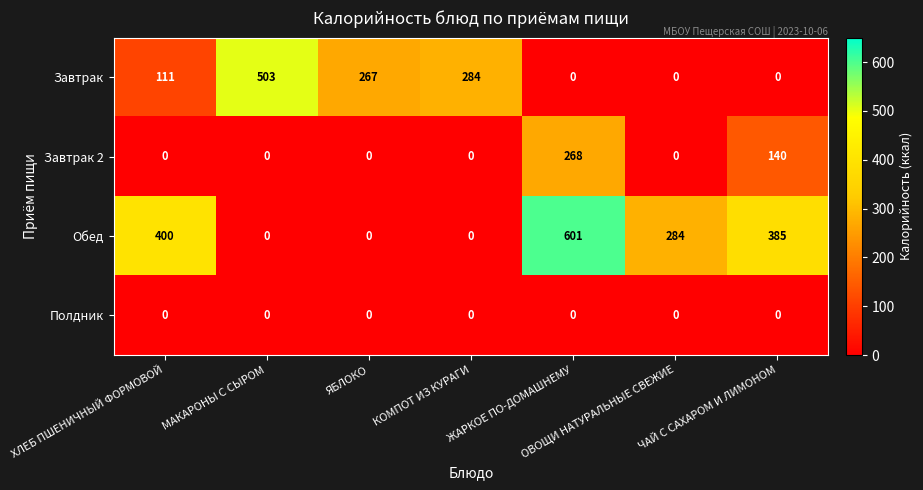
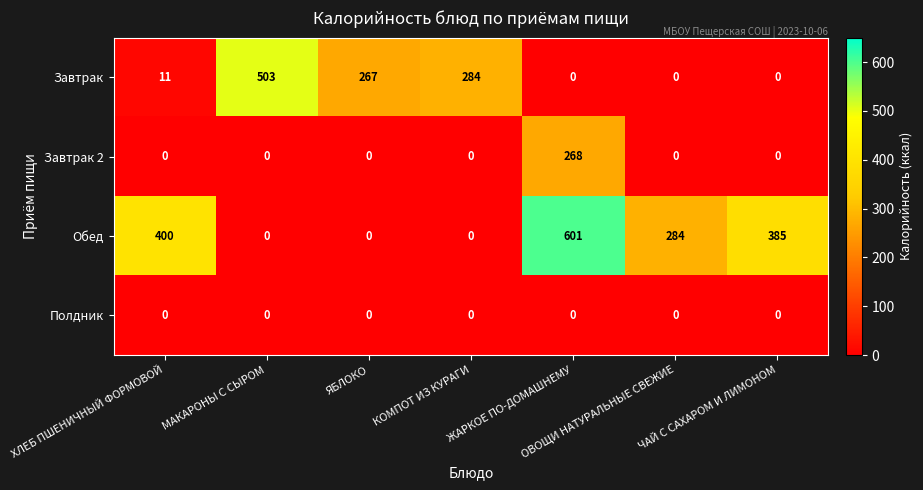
  {
    "Завтрак": {
-     "ХЛЕБ ПШЕНИЧНЫЙ ФОРМОВОЙ": 111,
+     "ХЛЕБ ПШЕНИЧНЫЙ ФОРМОВОЙ": 11,
      "МАКАРОНЫ С СЫРОМ": 503,
      "ЯБЛОКО": 267,
      "КОМПОТ ИЗ КУРАГИ": 284,
      "ЖАРКОЕ ПО-ДОМАШНЕМУ": 0,
      "ОВОЩИ НАТУРАЛЬНЫЕ СВЕЖИЕ": 0,
      "ЧАЙ С САХАРОМ И ЛИМОНОМ": 0
    },
    "Завтрак 2": {
      "ХЛЕБ ПШЕНИЧНЫЙ ФОРМОВОЙ": 0,
      "МАКАРОНЫ С СЫРОМ": 0,
      "ЯБЛОКО": 0,
      "КОМПОТ ИЗ КУРАГИ": 0,
      "ЖАРКОЕ ПО-ДОМАШНЕМУ": 268,
      "ОВОЩИ НАТУРАЛЬНЫЕ СВЕЖИЕ": 0,
-     "ЧАЙ С САХАРОМ И ЛИМОНОМ": 140
+     "ЧАЙ С САХАРОМ И ЛИМОНОМ": 0
    },
    "Обед": {
      "ХЛЕБ ПШЕНИЧНЫЙ ФОРМОВОЙ": 400,
      "МАКАРОНЫ С СЫРОМ": 0,
      "ЯБЛОКО": 0,
      "КОМПОТ ИЗ КУРАГИ": 0,
      "ЖАРКОЕ ПО-ДОМАШНЕМУ": 601,
      "ОВОЩИ НАТУРАЛЬНЫЕ СВЕЖИЕ": 284,
      "ЧАЙ С САХАРОМ И ЛИМОНОМ": 385
    },
    "Полдник": {
      "ХЛЕБ ПШЕНИЧНЫЙ ФОРМОВОЙ": 0,
      "МАКАРОНЫ С СЫРОМ": 0,
      "ЯБЛОКО": 0,
      "КОМПОТ ИЗ КУРАГИ": 0,
      "ЖАРКОЕ ПО-ДОМАШНЕМУ": 0,
      "ОВОЩИ НАТУРАЛЬНЫЕ СВЕЖИЕ": 0,
      "ЧАЙ С САХАРОМ И ЛИМОНОМ": 0
    }
  }
